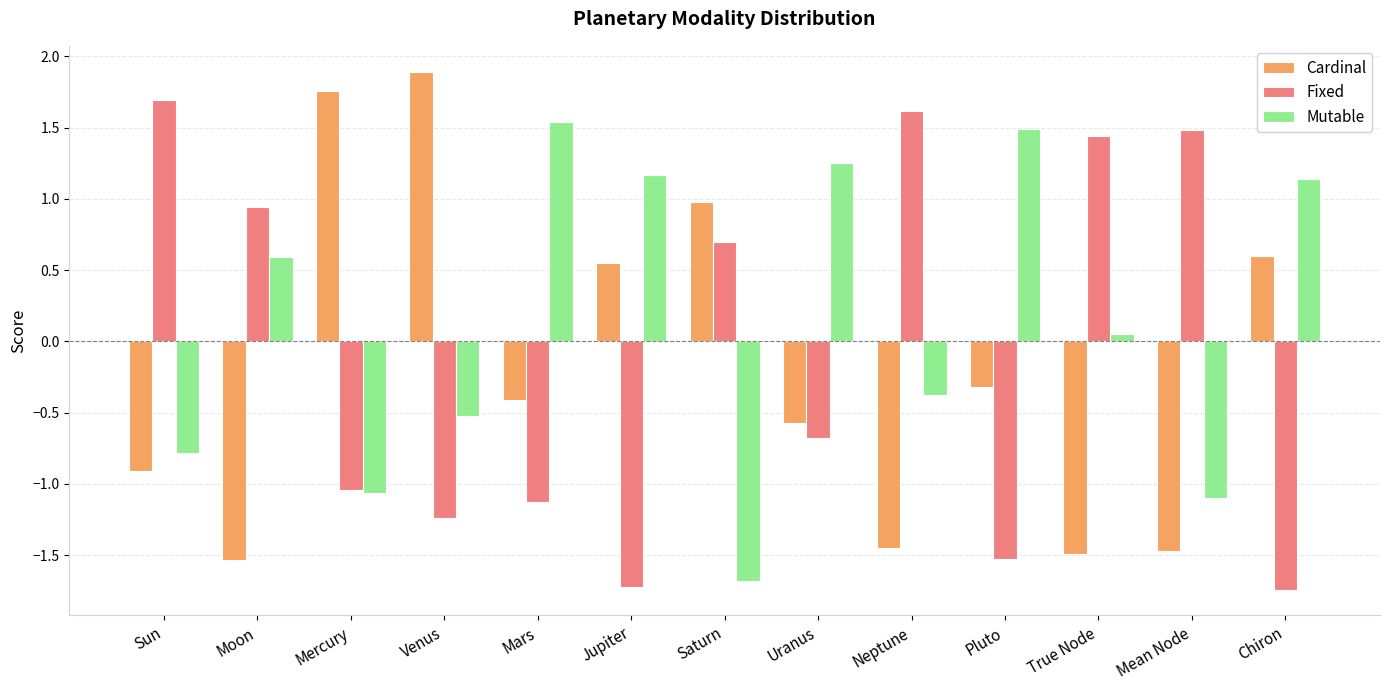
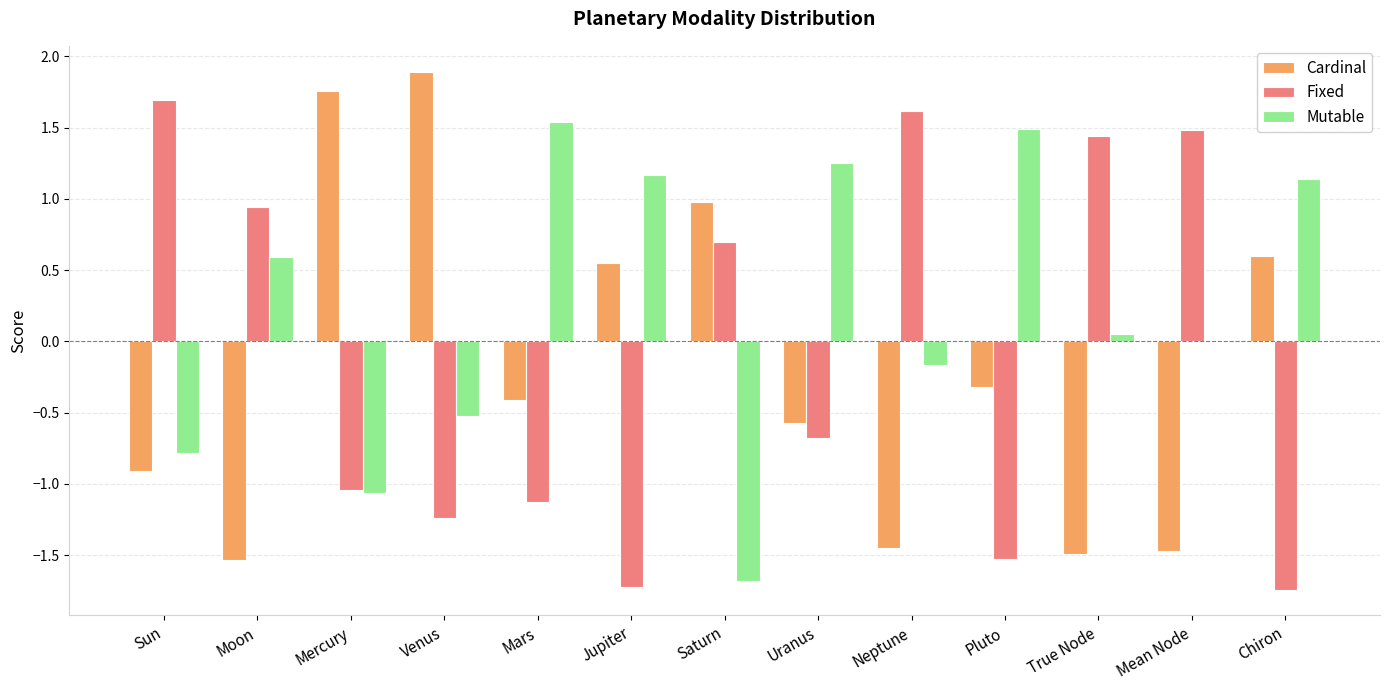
  {
    "Mutable": {
      "Sun": -0.79,
      "Moon": 0.59,
      "Mercury": -1.07,
      "Venus": -0.52,
      "Mars": 1.54,
      "Jupiter": 1.17,
      "Saturn": -1.68,
      "Uranus": 1.25,
-     "Neptune": -0.38,
+     "Neptune": -0.16,
      "Pluto": 1.49,
      "True Node": 0.05,
-     "Mean Node": -1.10,
+     "Mean Node": -0.01,
      "Chiron": 1.14
    }
  }
